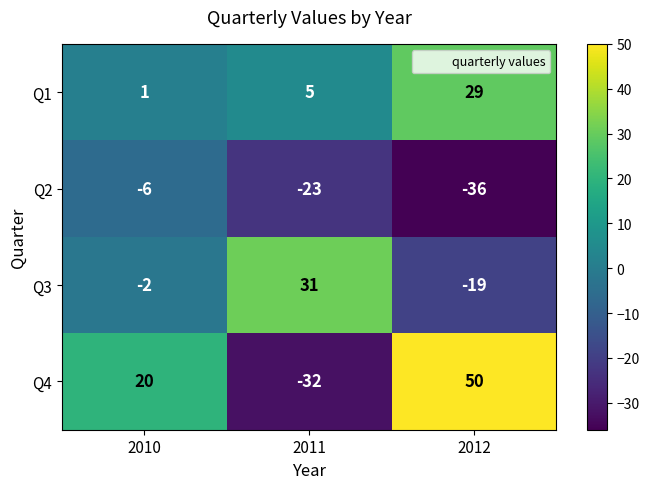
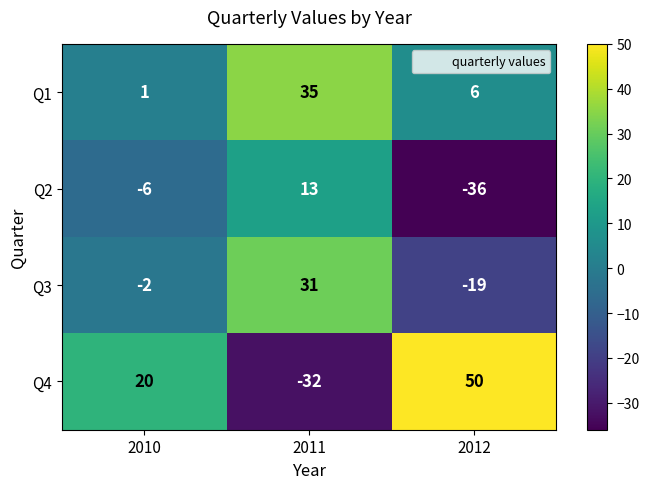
  {
    "Q1": {
      "2010": 1,
-     "2011": 5,
-     "2012": 29
+     "2011": 35,
+     "2012": 6
    },
    "Q2": {
      "2010": -6,
-     "2011": -23,
+     "2011": 13,
      "2012": -36
    },
    "Q3": {
      "2010": -2,
      "2011": 31,
      "2012": -19
    },
    "Q4": {
      "2010": 20,
      "2011": -32,
      "2012": 50
    }
  }
